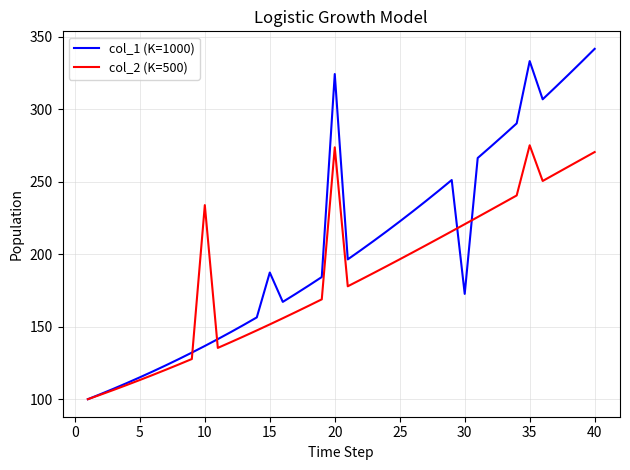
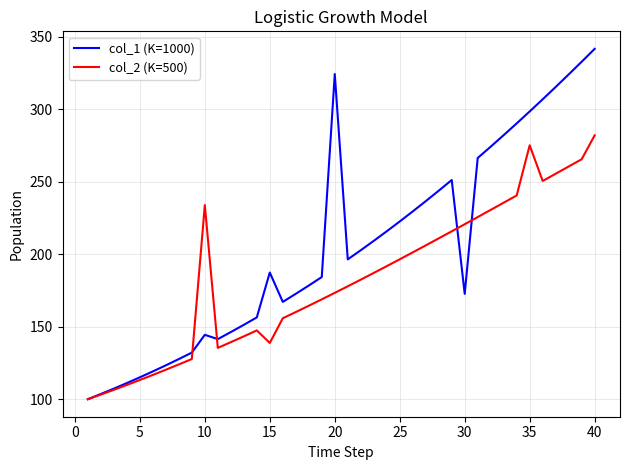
  {
    "col_1 (K=1000)": {
      "5": 115,
-     "10": 137,
+     "10": 144,
      "15": 187,
      "20": 324,
      "25": 223,
      "30": 173,
-     "35": 333,
+     "35": 299,
      "40": 342
    },
    "col_2 (K=500)": {
      "5": 113,
      "10": 234,
-     "15": 152,
-     "20": 274,
+     "15": 139,
+     "20": 173,
      "25": 197,
      "30": 221,
      "35": 275,
-     "40": 271
+     "40": 282
    }
  }
